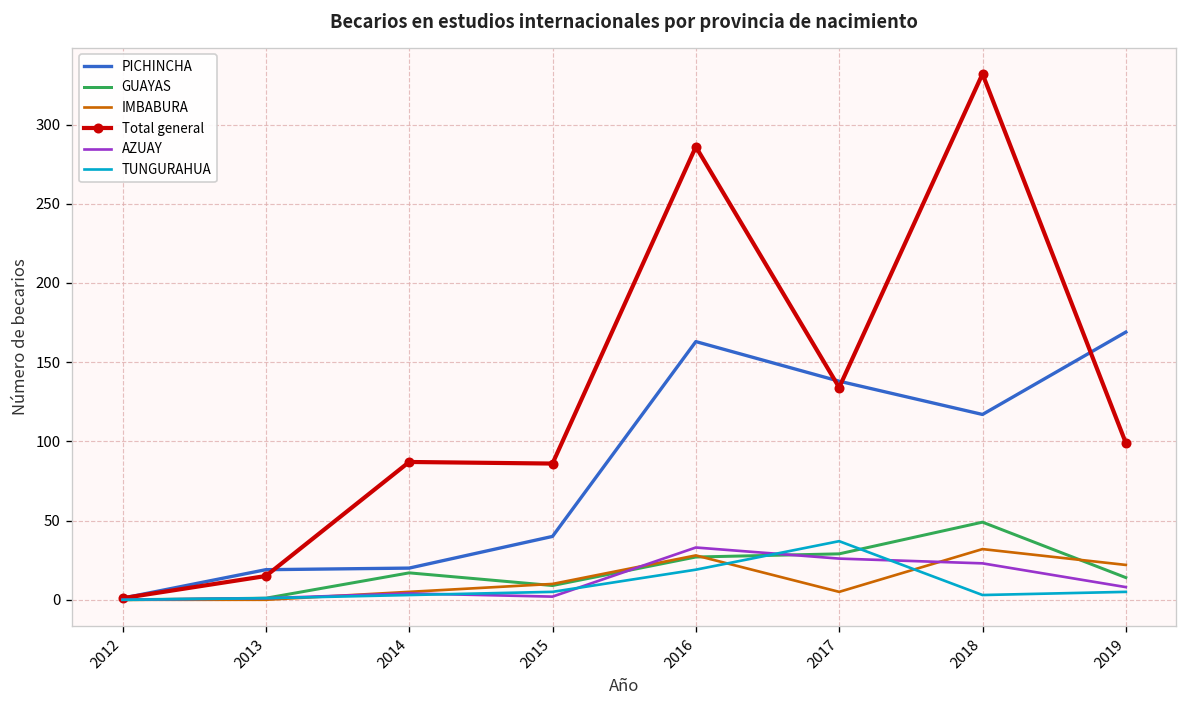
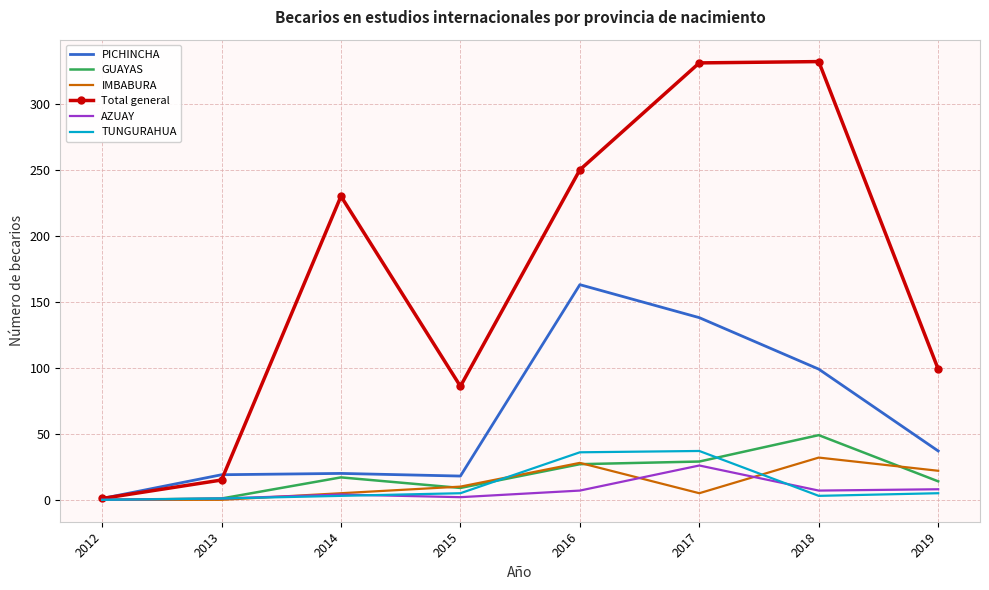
  {
    "PICHINCHA": {
      "2013": 19,
      "2014": 20,
-     "2015": 40,
+     "2015": 18,
      "2016": 163,
      "2017": 138,
-     "2018": 117,
-     "2019": 169
+     "2018": 99,
+     "2019": 37
    },
    "GUAYAS": {
      "2014": 17,
      "2017": 29,
      "2018": 49,
      "2019": 14
    },
    "IMBABURA": {
      "2017": 5,
      "2018": 32,
      "2019": 22
    },
    "Total general": {
      "2013": 15,
-     "2014": 87,
+     "2014": 230,
      "2015": 86,
-     "2016": 286,
-     "2017": 134,
+     "2016": 250,
+     "2017": 331,
      "2018": 332,
      "2019": 99
    },
    "AZUAY": {
      "2015": 2,
-     "2016": 33,
+     "2016": 7,
      "2017": 26,
-     "2018": 23,
+     "2018": 7,
      "2019": 8
    },
    "TUNGURAHUA": {
      "2015": 5,
-     "2016": 19,
+     "2016": 36,
      "2017": 37,
      "2018": 3,
      "2019": 5
    }
  }
